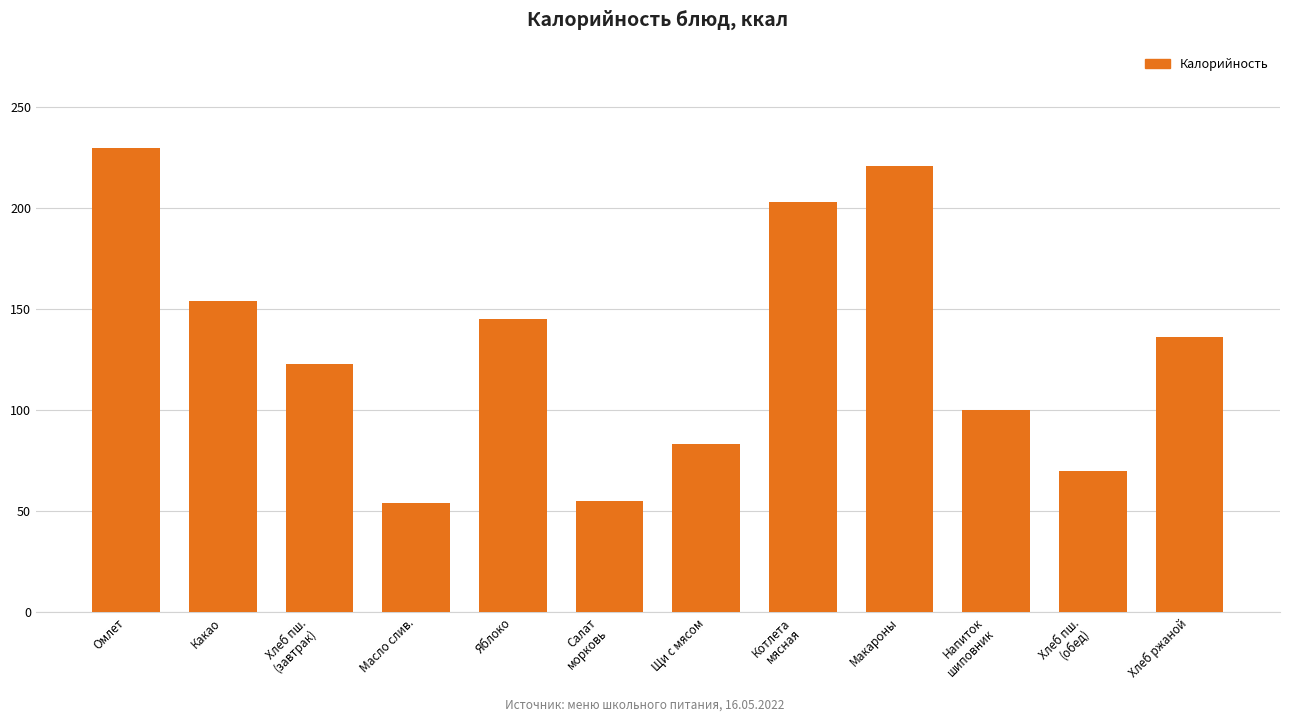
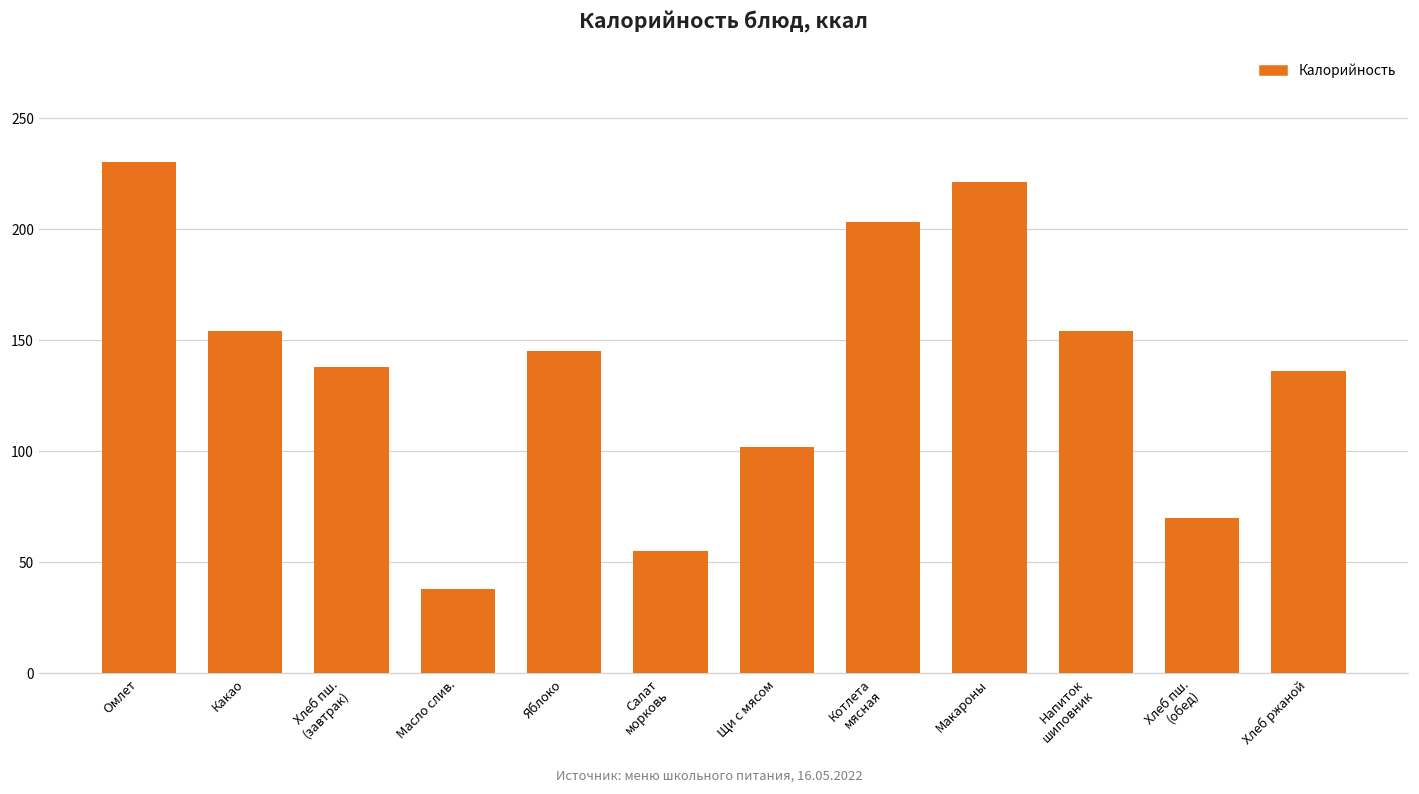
  {
    "Омлет": 230,
    "Какао": 154,
-   "Хлеб пш. (завтрак)": 123,
-   "Масло слив.": 54,
+   "Хлеб пш. (завтрак)": 138,
+   "Масло слив.": 38,
    "Яблоко": 145,
    "Салат морковь": 55,
-   "Щи с мясом": 83,
+   "Щи с мясом": 102,
    "Котлета мясная": 203,
    "Макароны": 221,
-   "Напиток шиповник": 100,
+   "Напиток шиповник": 154,
    "Хлеб пш. (обед)": 70,
    "Хлеб ржаной": 136
  }
